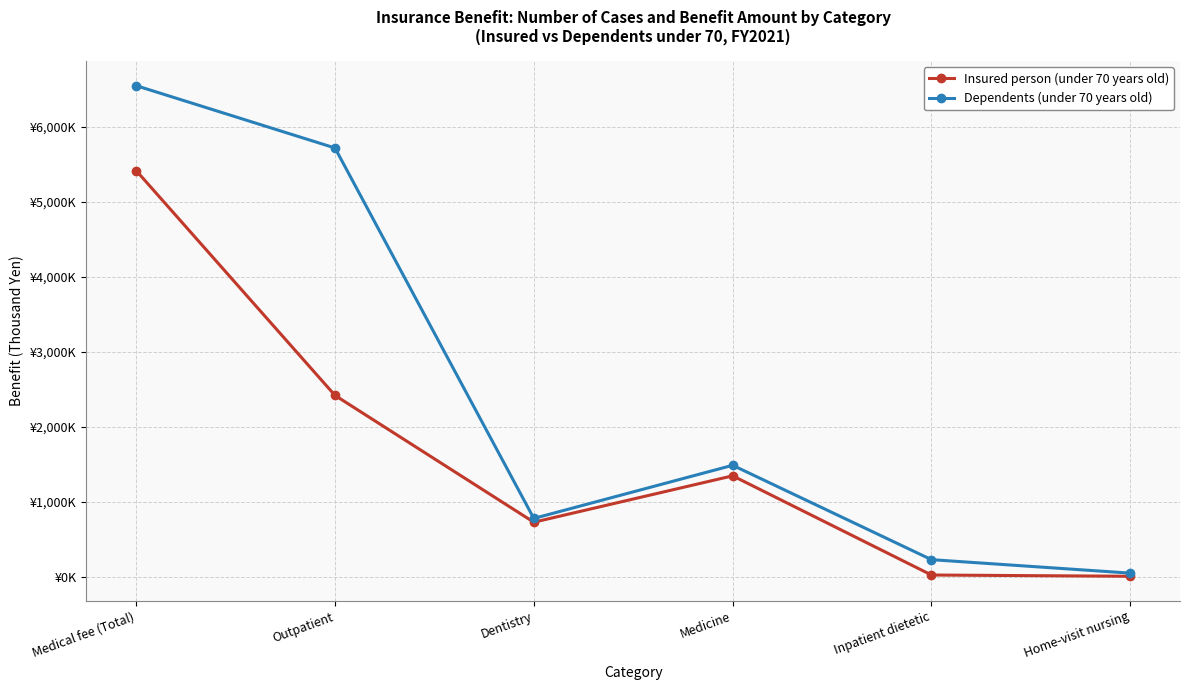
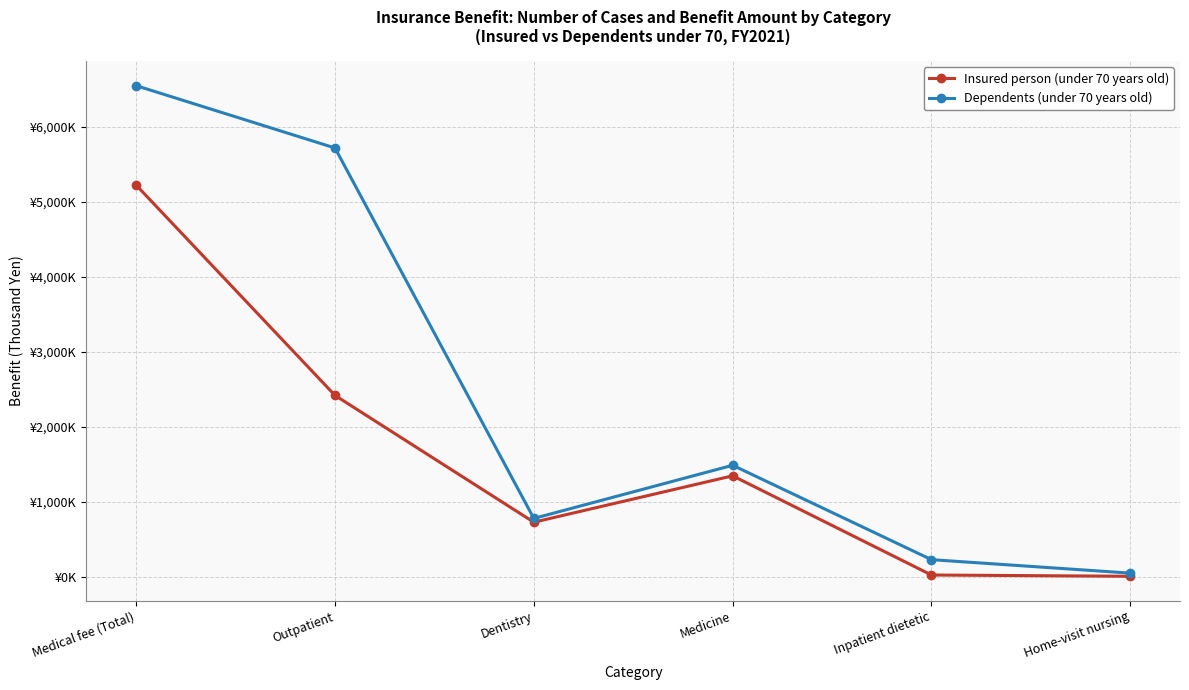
  {
    "Insured person (under 70 years old)": {
-     "Medical fee (Total)": "¥5,400,000",
+     "Medical fee (Total)": "¥5,200,000",
      "Outpatient": "¥2,400,000",
      "Dentistry": "¥700,000",
      "Medicine": "¥1,300,000",
      "Inpatient dietetic": "¥0",
      "Home-visit nursing": "¥0"
    },
    "Dependents (under 70 years old)": {
      "Medical fee (Total)": "¥6,500,000",
      "Outpatient": "¥5,700,000",
      "Dentistry": "¥800,000",
      "Medicine": "¥1,500,000",
      "Inpatient dietetic": "¥200,000",
      "Home-visit nursing": "¥0"
    }
  }
